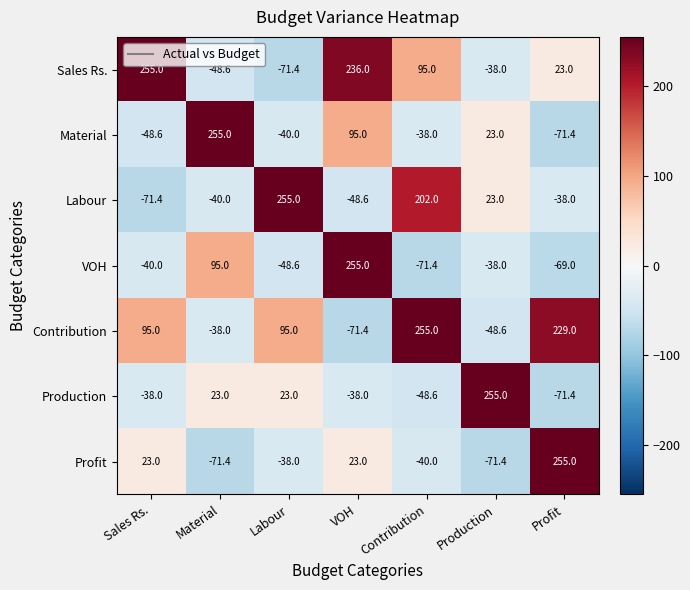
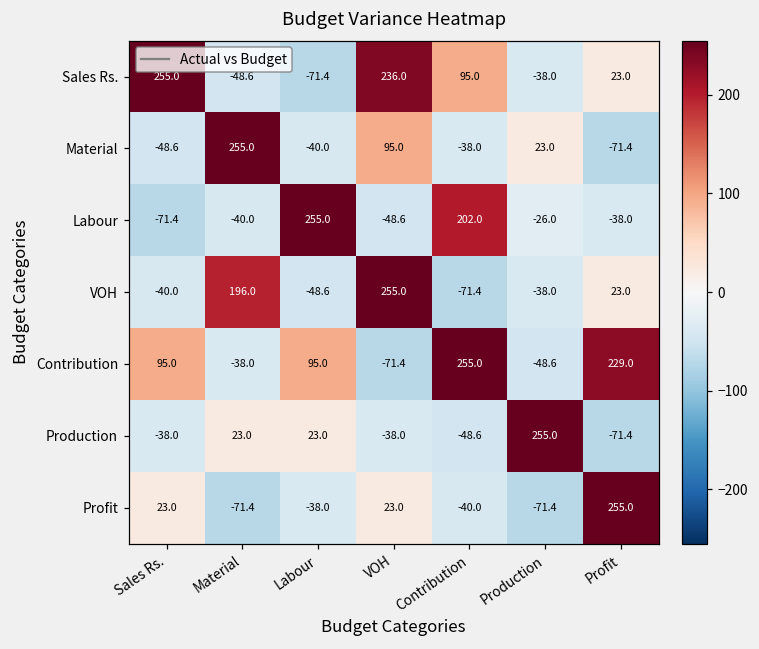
  {
    "Sales Rs.": {
      "Labour": -71.4,
      "VOH": 236.0,
      "Contribution": 95.0,
      "Production": -38.0,
      "Profit": 23.0
    },
    "Material": {
      "Sales Rs.": -48.6,
      "Material": 255.0,
      "Labour": -40.0,
      "VOH": 95.0,
      "Contribution": -38.0,
      "Production": 23.0,
      "Profit": -71.4
    },
    "Labour": {
      "Sales Rs.": -71.4,
      "Material": -40.0,
      "Labour": 255.0,
      "VOH": -48.6,
      "Contribution": 202.0,
-     "Production": 23.0,
+     "Production": -26.0,
      "Profit": -38.0
    },
    "VOH": {
      "Sales Rs.": -40.0,
-     "Material": 95.0,
+     "Material": 196.0,
      "Labour": -48.6,
      "VOH": 255.0,
      "Contribution": -71.4,
      "Production": -38.0,
-     "Profit": -69.0
+     "Profit": 23.0
    },
    "Contribution": {
      "Sales Rs.": 95.0,
      "Material": -38.0,
      "Labour": 95.0,
      "VOH": -71.4,
      "Contribution": 255.0,
      "Production": -48.6,
      "Profit": 229.0
    },
    "Production": {
      "Sales Rs.": -38.0,
      "Material": 23.0,
      "Labour": 23.0,
      "VOH": -38.0,
      "Contribution": -48.6,
      "Production": 255.0,
      "Profit": -71.4
    },
    "Profit": {
      "Sales Rs.": 23.0,
      "Material": -71.4,
      "Labour": -38.0,
      "VOH": 23.0,
      "Contribution": -40.0,
      "Production": -71.4,
      "Profit": 255.0
    }
  }
